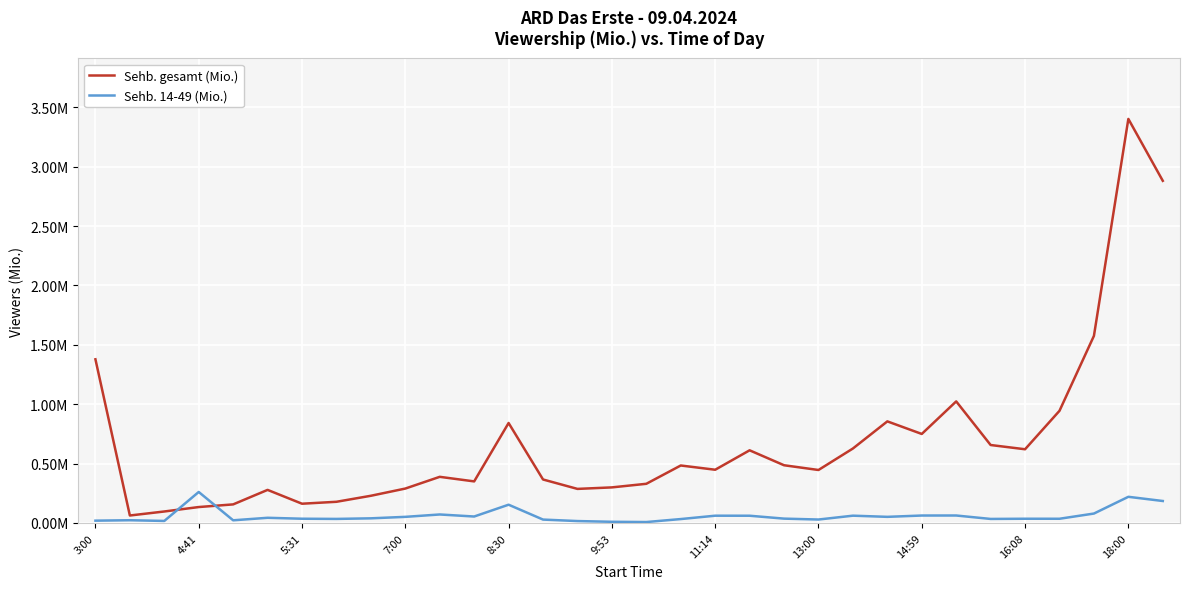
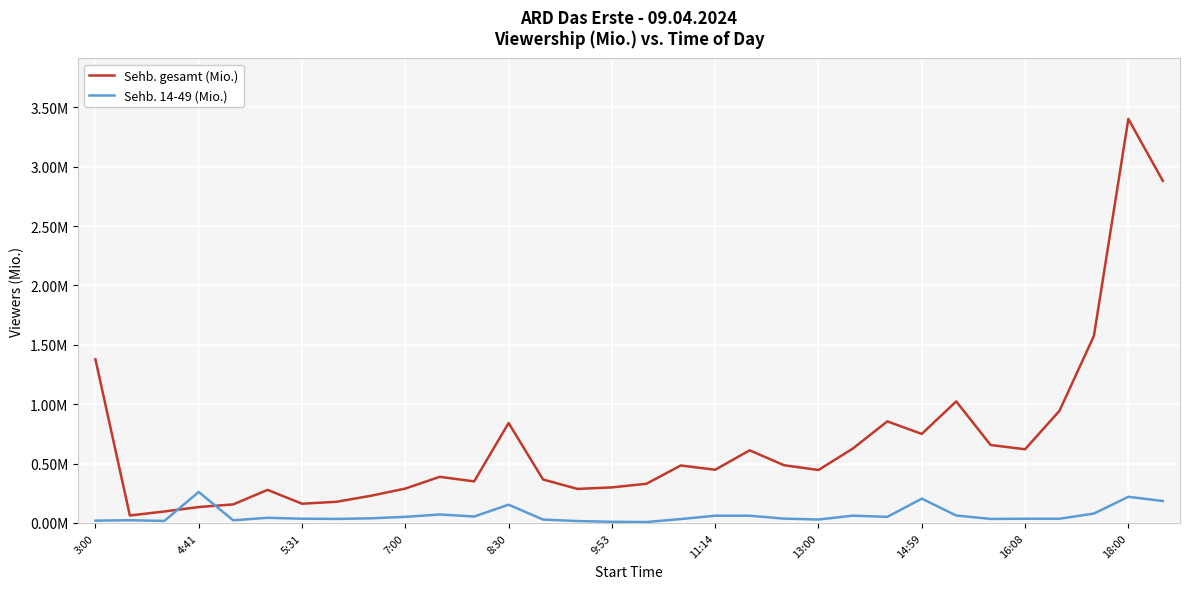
  {
    "Sehb. gesamt (Mio.)": {
      "3:00": 1380000,
      "4:41": 130000,
      "5:31": 160000,
      "7:00": 290000,
      "8:30": 840000,
      "9:53": 300000,
      "11:14": 450000,
      "13:00": 450000,
      "14:59": 750000,
      "16:08": 620000,
      "18:00": 3400000
    },
    "Sehb. 14-49 (Mio.)": {
      "3:00": 20000,
      "4:41": 260000,
      "5:31": 40000,
      "7:00": 50000,
      "8:30": 150000,
      "9:53": 10000,
      "11:14": 60000,
      "13:00": 30000,
-     "14:59": 60000,
+     "14:59": 200000,
      "16:08": 40000,
      "18:00": 220000
    }
  }
